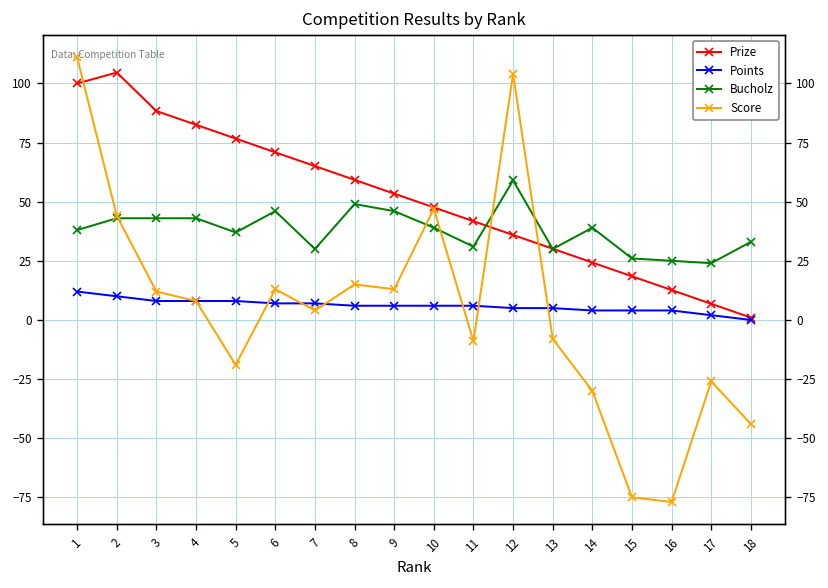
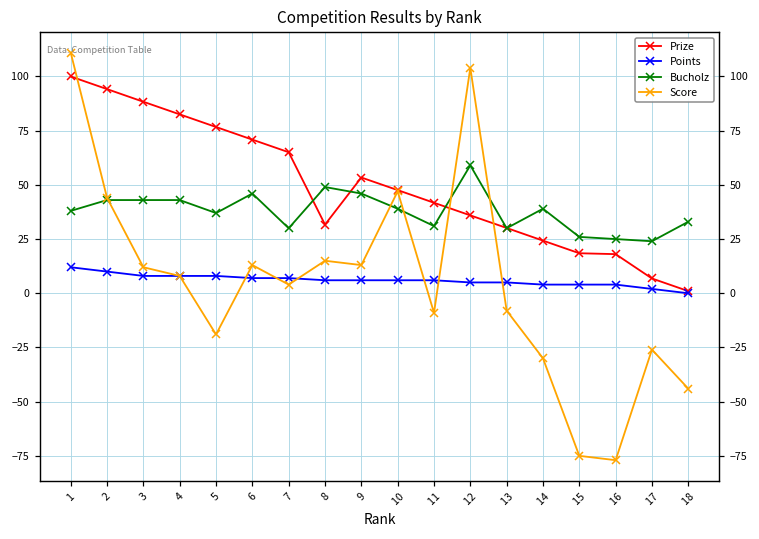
  {
    "Prize": {
      "1": 100,
-     "2": 105,
+     "2": 94,
      "3": 88,
      "4": 83,
      "5": 77,
      "6": 71,
      "7": 65,
-     "8": 59,
+     "8": 32,
      "9": 53,
      "11": 42,
      "12": 36,
      "14": 24,
      "15": 18,
-     "16": 13,
+     "16": 18,
      "17": 7
    },
    "Points": {
      "1": 12,
      "2": 10,
      "3": 8,
      "5": 8,
      "6": 7,
      "7": 7,
      "8": 6,
      "9": 6,
      "10": 6,
      "11": 6,
      "12": 5,
      "13": 5,
      "14": 4,
      "15": 4,
      "16": 4,
      "17": 2
    },
    "Bucholz": {
      "1": 38,
      "3": 43,
      "4": 43,
      "5": 37,
      "6": 46,
      "7": 30,
      "8": 49,
      "9": 46,
      "10": 39,
      "11": 31,
      "12": 59,
      "14": 39,
      "15": 26,
      "16": 25,
      "17": 24,
      "18": 33
    },
    "Score": {
      "1": 111,
      "3": 12,
      "5": -19,
      "6": 13,
      "7": 4,
      "8": 15,
      "9": 13,
      "11": -9,
      "12": 104,
      "13": -8,
      "14": -30,
      "15": -75,
      "16": -77,
      "17": -26,
      "18": -44
    }
  }
